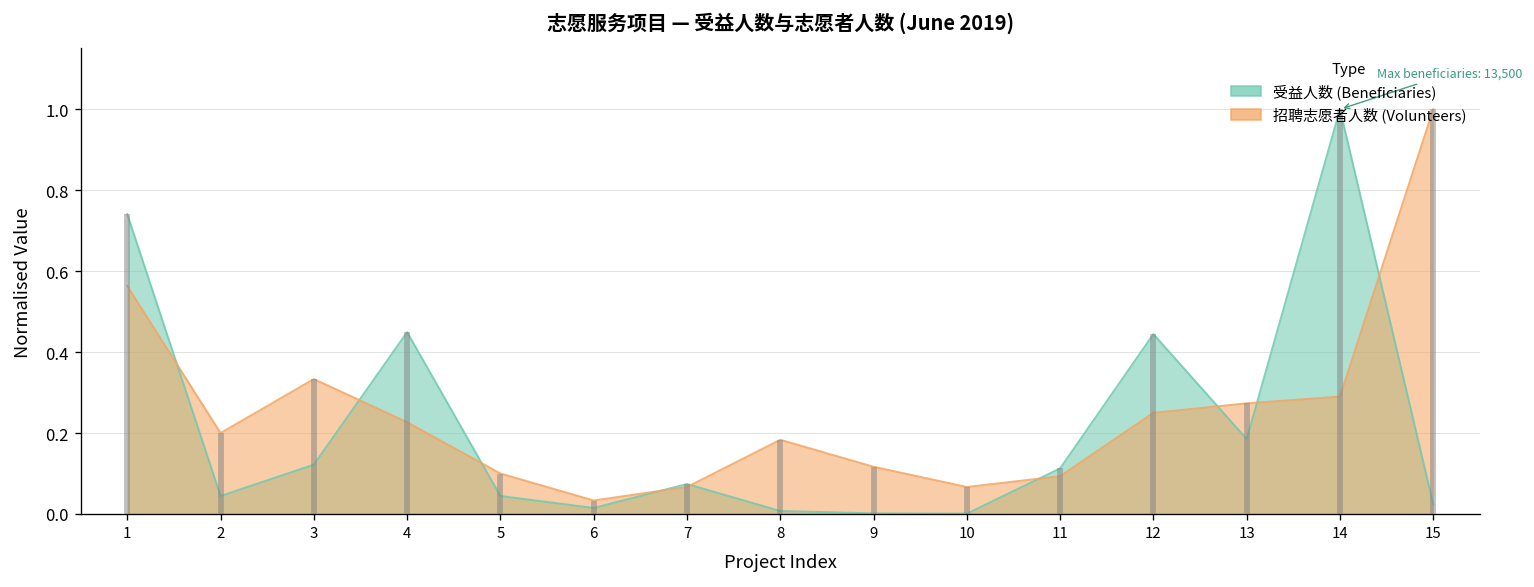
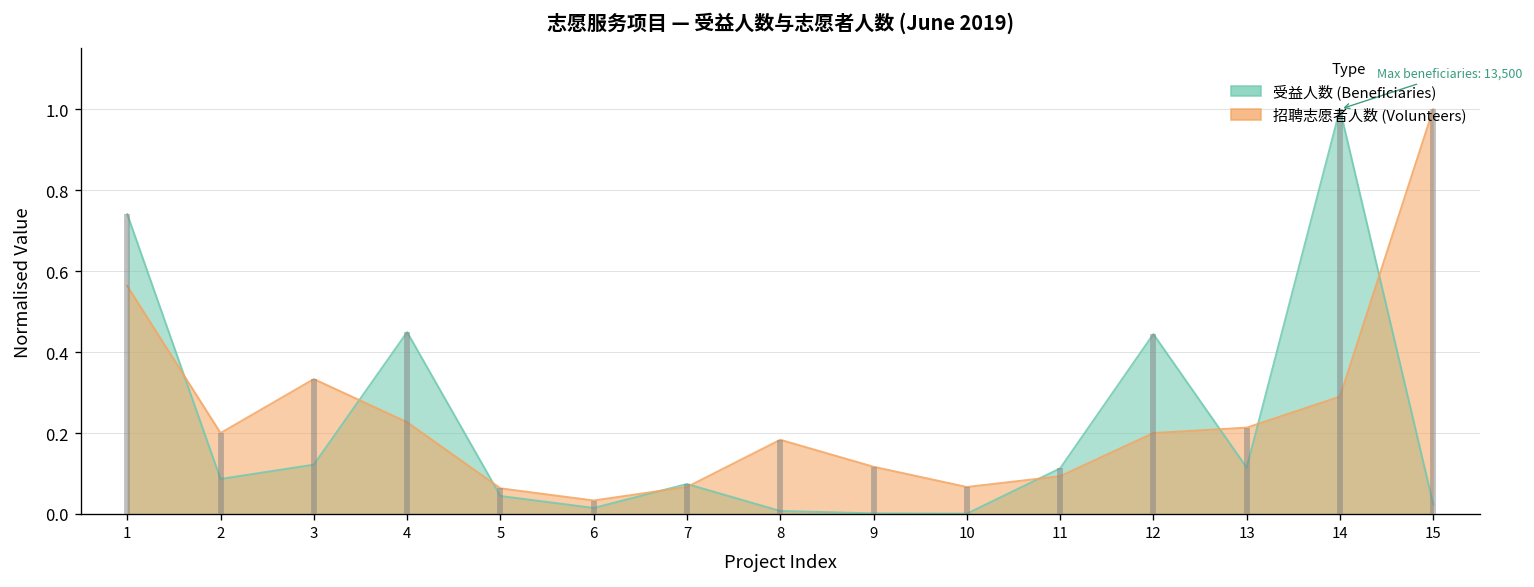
  {
    "受益人数 (Beneficiaries)": {
      "1": 0.74,
-     "2": 0.04,
+     "2": 0.09,
      "3": 0.12,
      "4": 0.45,
      "5": 0.04,
      "6": 0.01,
      "8": 0.01,
      "9": 0.00,
      "10": 0.00,
      "11": 0.11,
      "12": 0.44,
-     "13": 0.19,
+     "13": 0.11,
      "14": 1.00,
      "15": 0.02
    },
    "招聘志愿者人数 (Volunteers)": {
      "1": 0.56,
      "2": 0.20,
      "3": 0.33,
      "4": 0.23,
-     "5": 0.10,
+     "5": 0.06,
      "6": 0.03,
      "8": 0.18,
      "9": 0.12,
      "10": 0.07,
      "11": 0.09,
-     "12": 0.25,
-     "13": 0.27,
+     "12": 0.20,
+     "13": 0.21,
      "14": 0.29
    }
  }
